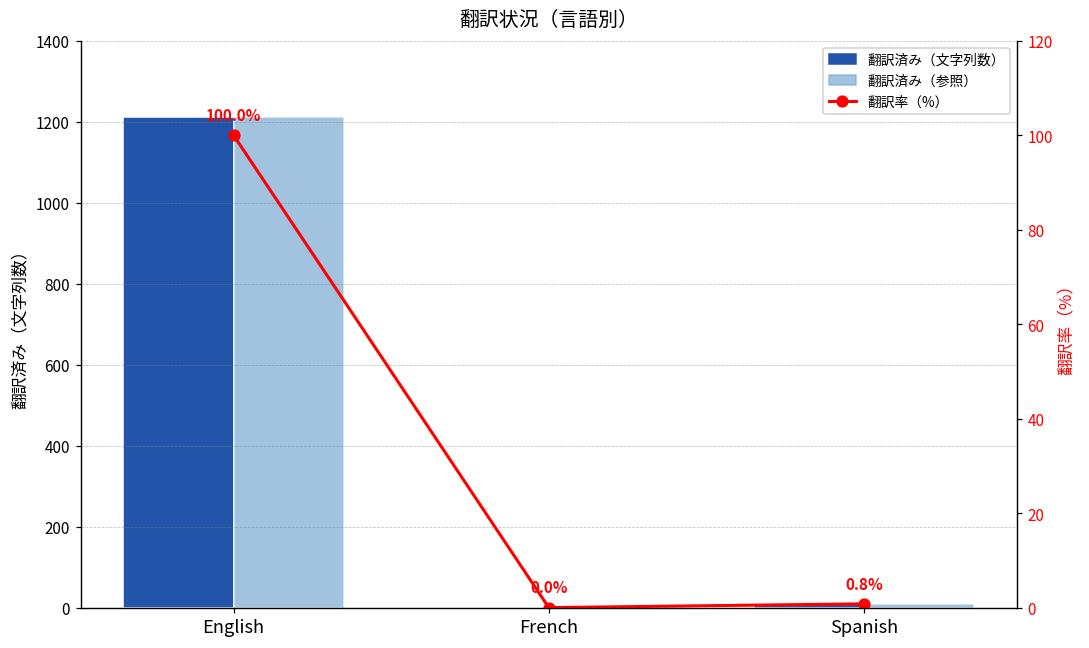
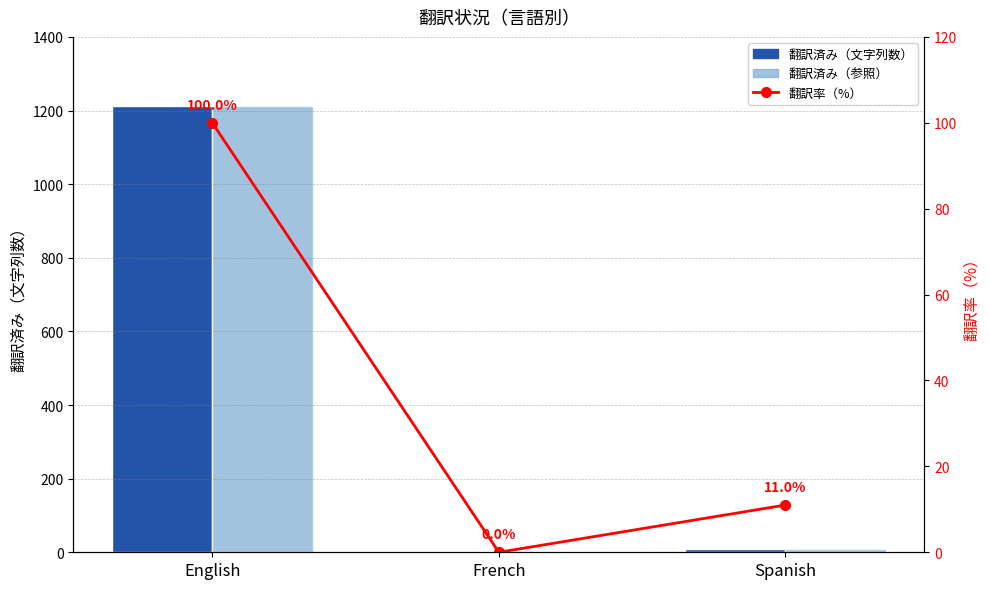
  {
    "翻訳率（%）": {
      "English": "100.0%",
      "French": "0.0%",
-     "Spanish": "0.8%"
+     "Spanish": "11.0%"
    }
  }
